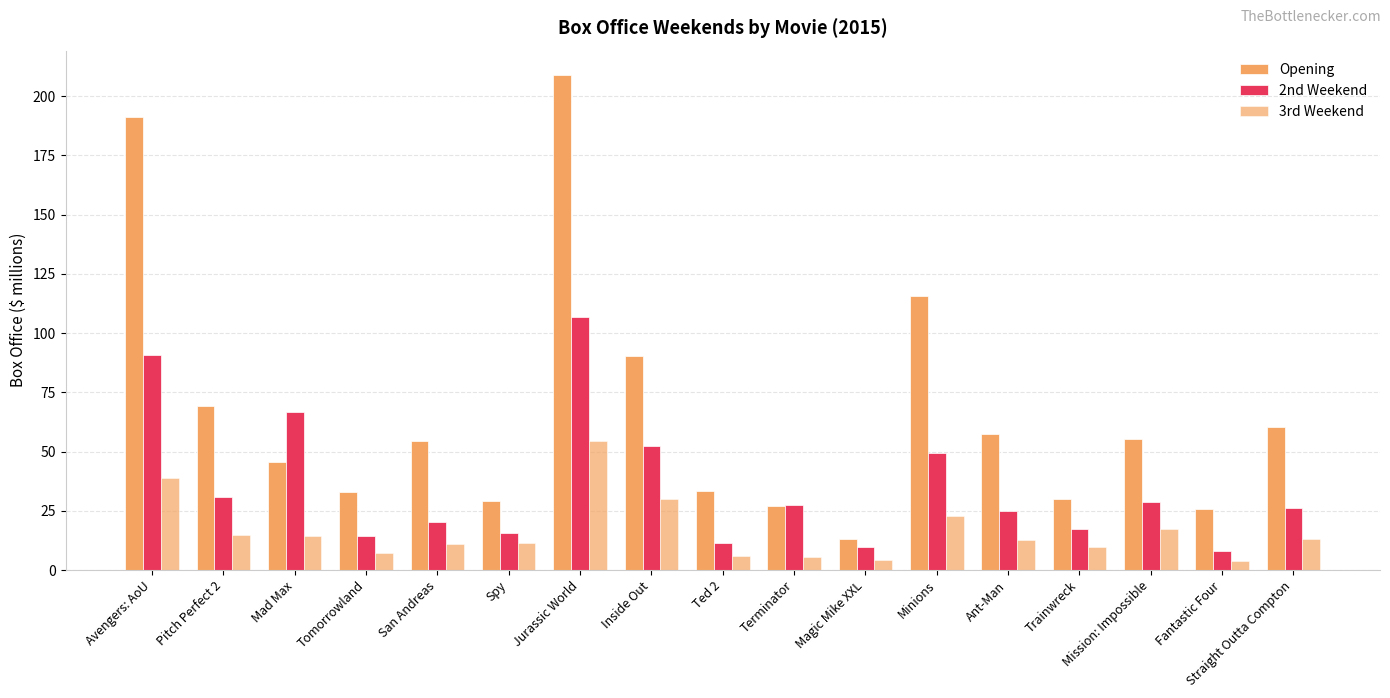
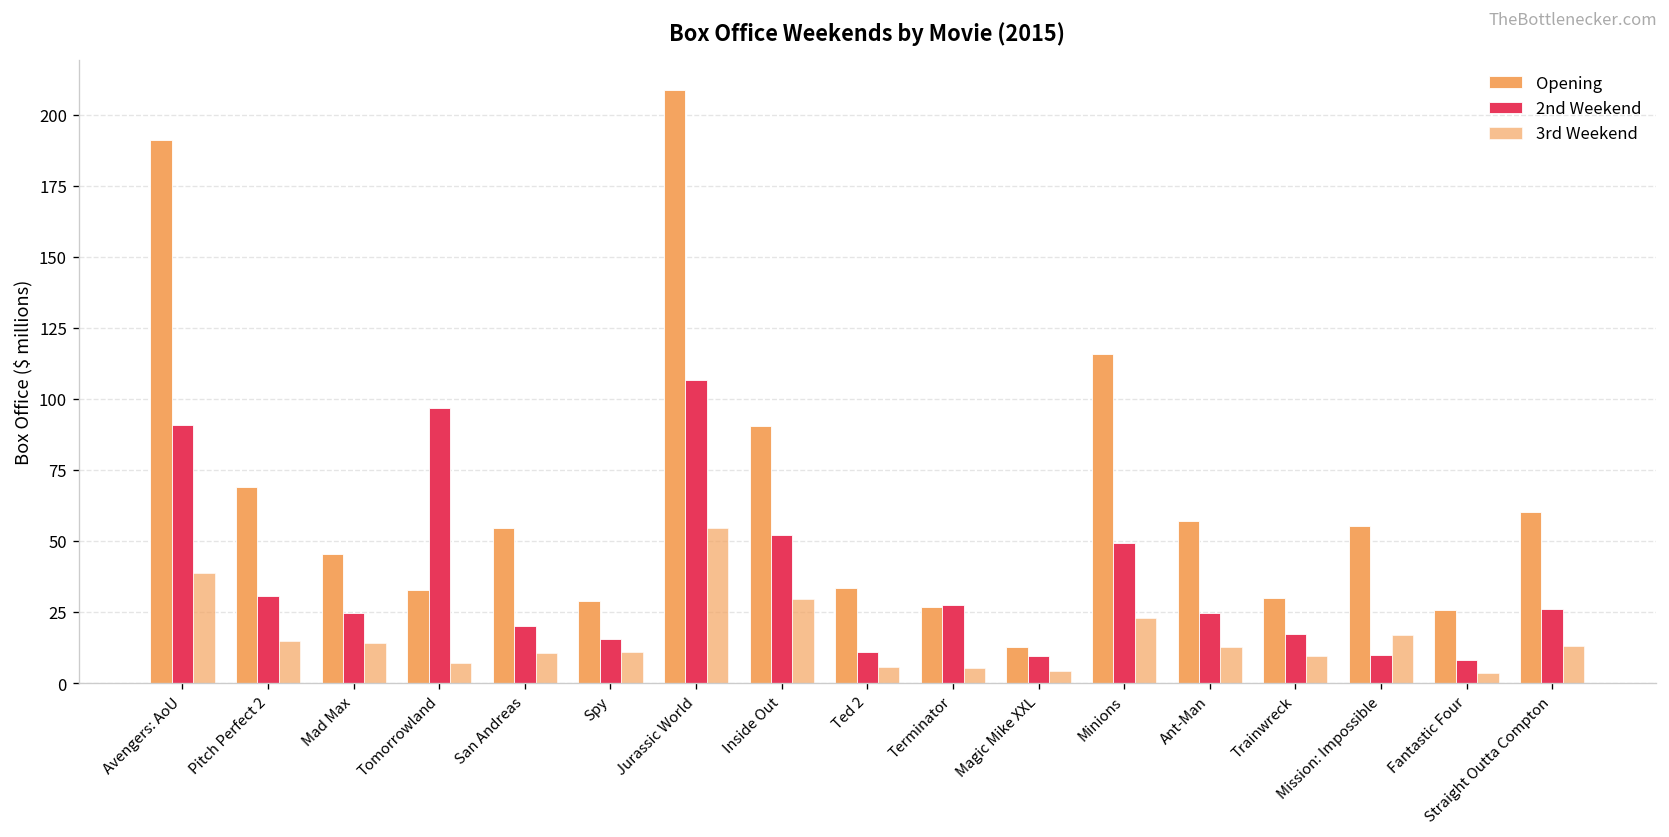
  {
    "2nd Weekend": {
      "Avengers: AoU": 91,
      "Pitch Perfect 2": 31,
-     "Mad Max": 67,
-     "Tomorrowland": 14,
+     "Mad Max": 25,
+     "Tomorrowland": 97,
      "San Andreas": 20,
      "Spy": 16,
      "Jurassic World": 107,
      "Inside Out": 52,
      "Ted 2": 11,
      "Terminator": 28,
      "Magic Mike XXL": 10,
      "Minions": 49,
      "Ant-Man": 25,
      "Trainwreck": 17,
-     "Mission: Impossible": 29,
+     "Mission: Impossible": 10,
      "Fantastic Four": 8,
      "Straight Outta Compton": 26
    }
  }
